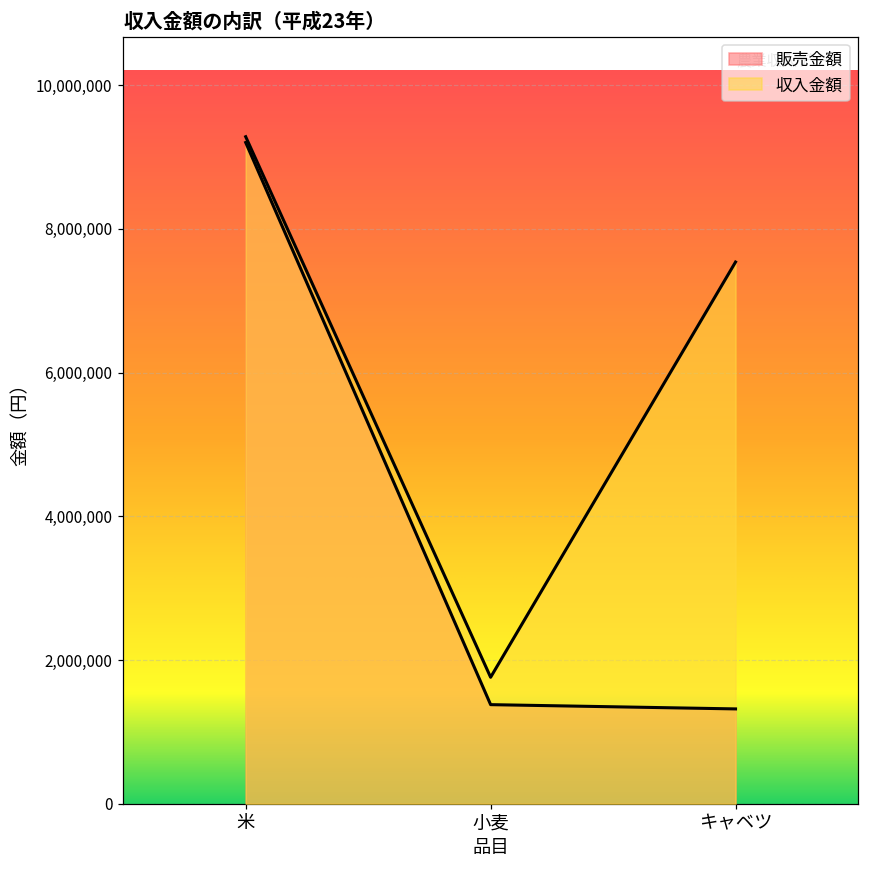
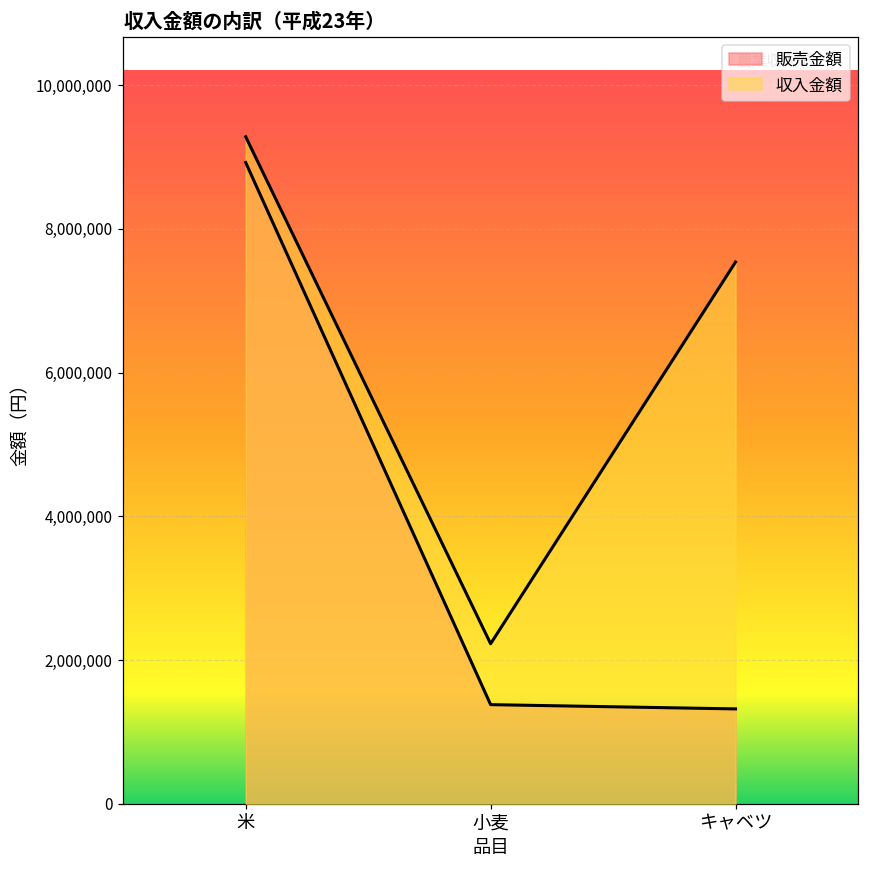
  {
    "販売金額": {
-     "米": "9,200,000",
+     "米": "8,900,000",
      "小麦": "1,400,000",
      "キャベツ": "1,300,000"
    },
    "収入金額": {
      "米": "9,300,000",
-     "小麦": "1,800,000",
+     "小麦": "2,200,000",
      "キャベツ": "7,500,000"
    }
  }
